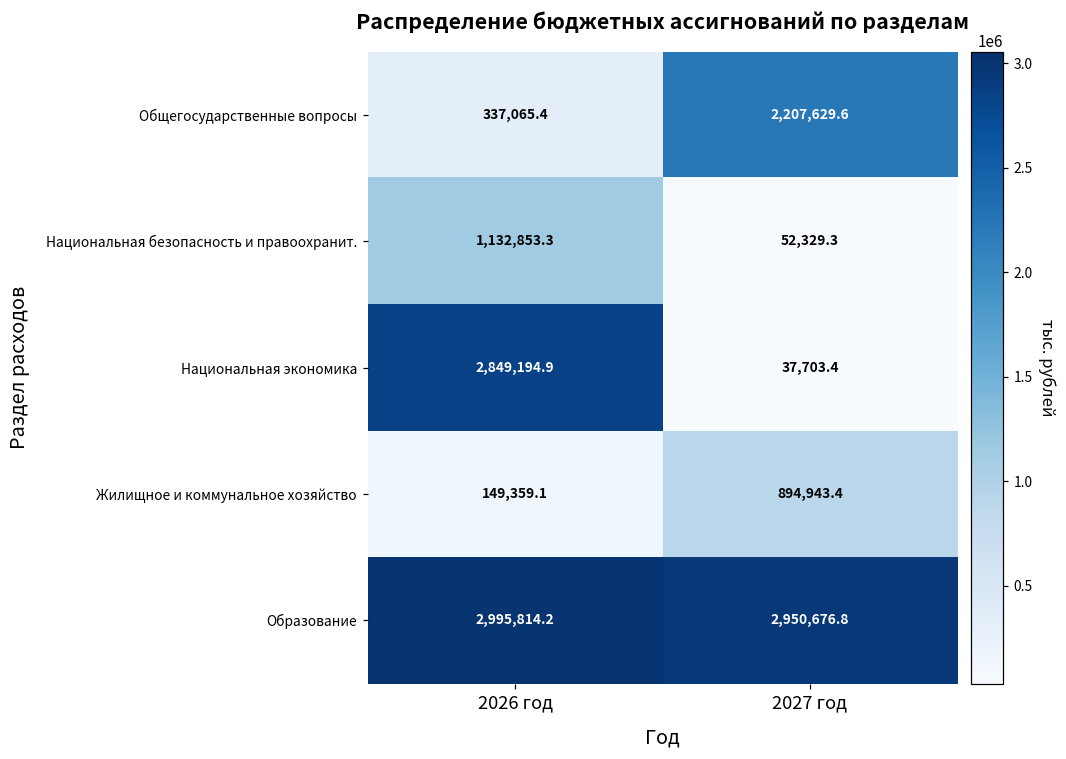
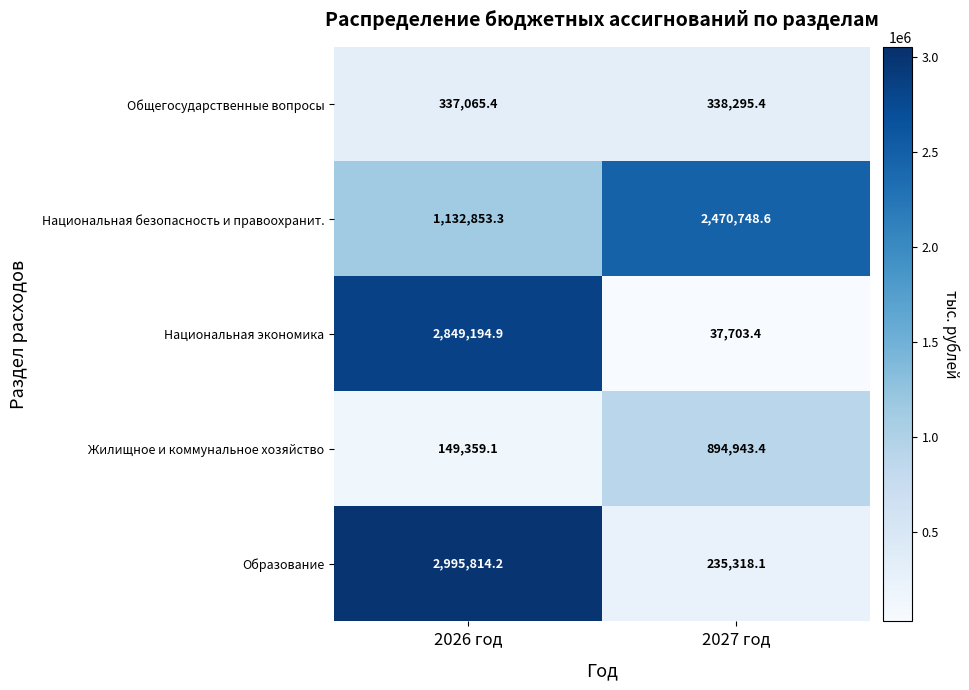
  {
    "Общегосударственные вопросы": {
      "2026 год": "337,065.4",
-     "2027 год": "2,207,629.6"
+     "2027 год": "338,295.4"
    },
    "Национальная безопасность и правоохранит.": {
      "2026 год": "1,132,853.3",
-     "2027 год": "52,329.3"
+     "2027 год": "2,470,748.6"
    },
    "Национальная экономика": {
      "2026 год": "2,849,194.9",
      "2027 год": "37,703.4"
    },
    "Жилищное и коммунальное хозяйство": {
      "2026 год": "149,359.1",
      "2027 год": "894,943.4"
    },
    "Образование": {
      "2026 год": "2,995,814.2",
-     "2027 год": "2,950,676.8"
+     "2027 год": "235,318.1"
    }
  }
